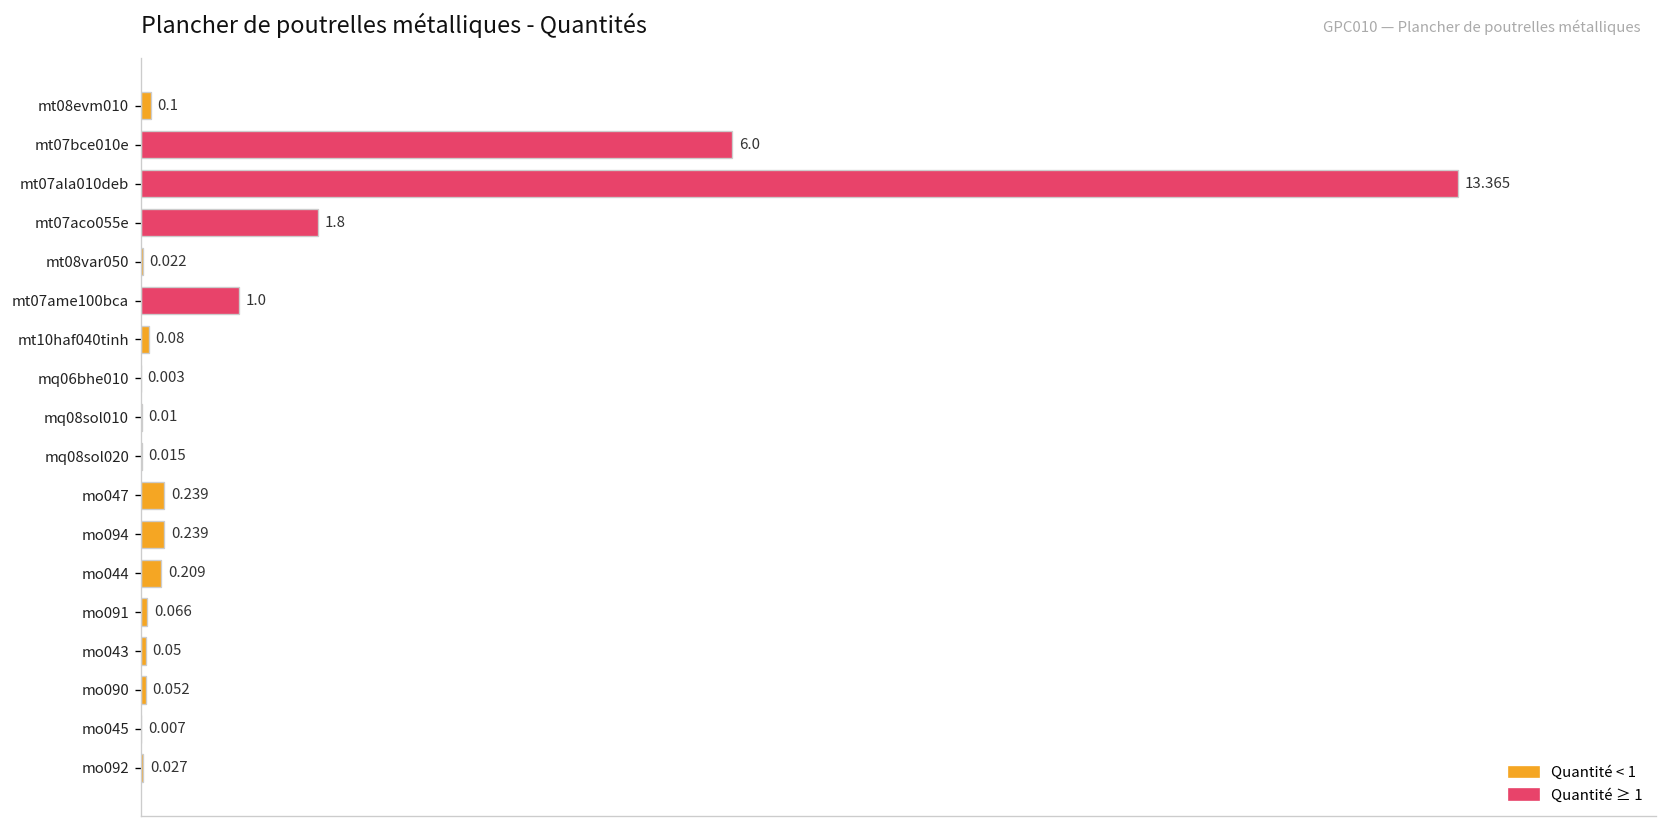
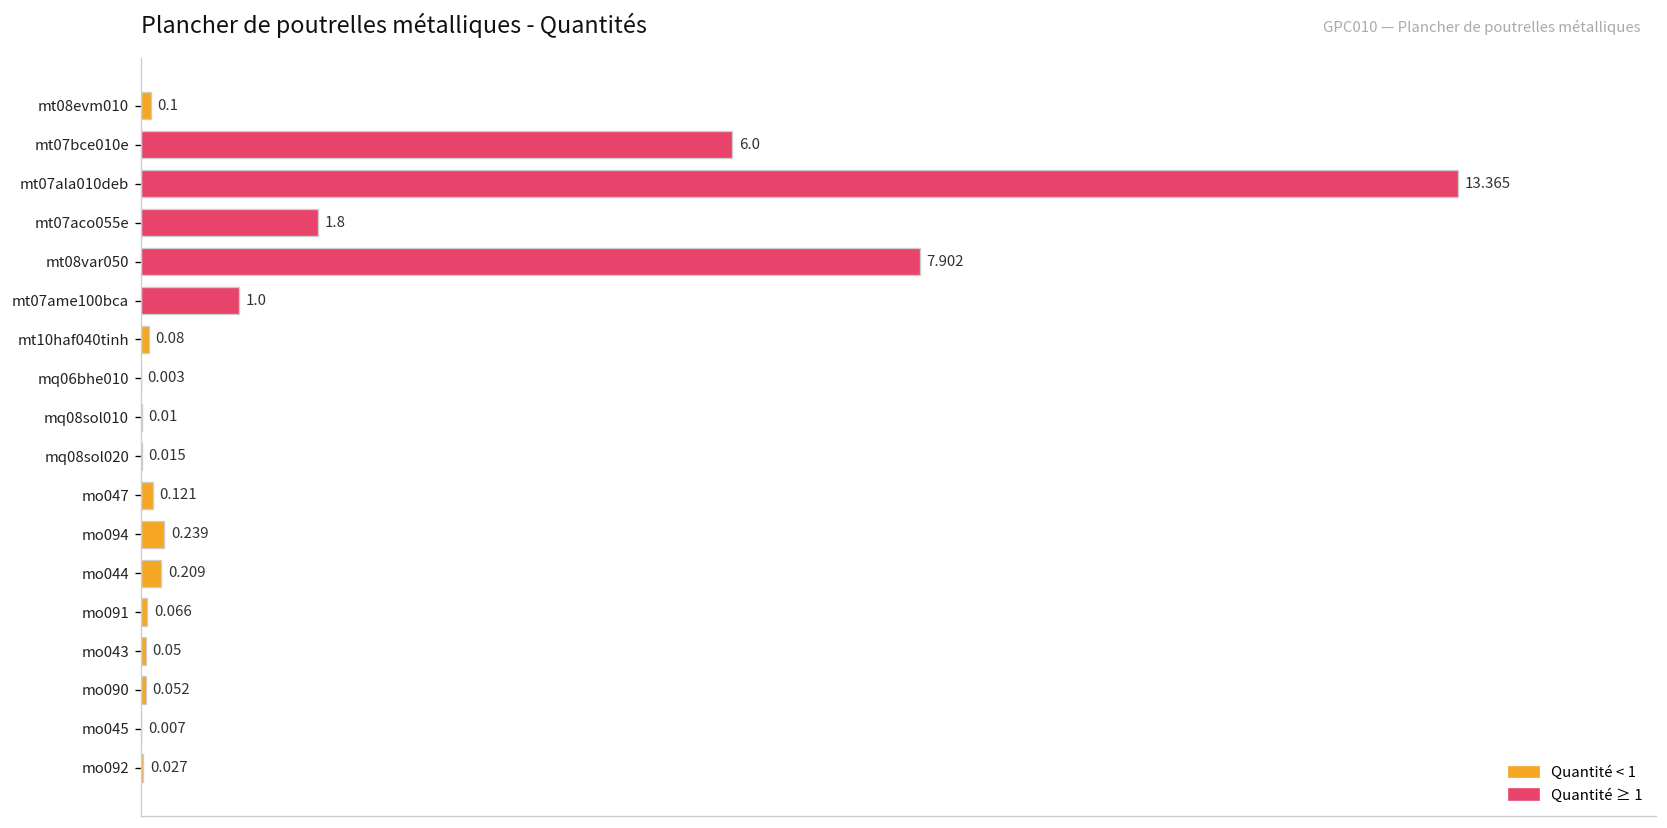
  {
-   "mt08var050": 0.022,
-   "mo047": 0.239
+   "mt08var050": 7.902,
+   "mo047": 0.121
  }
